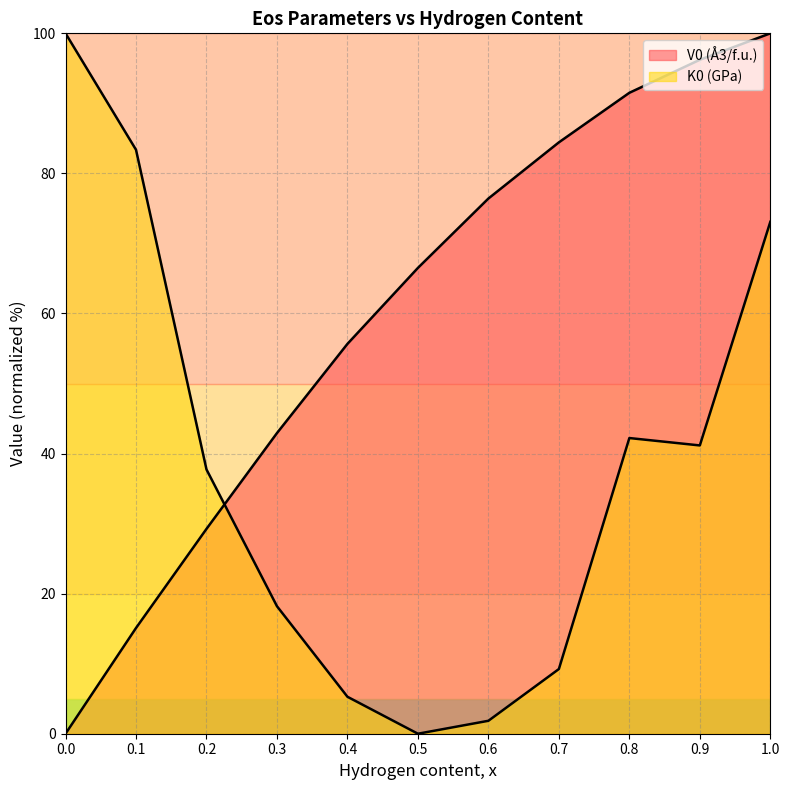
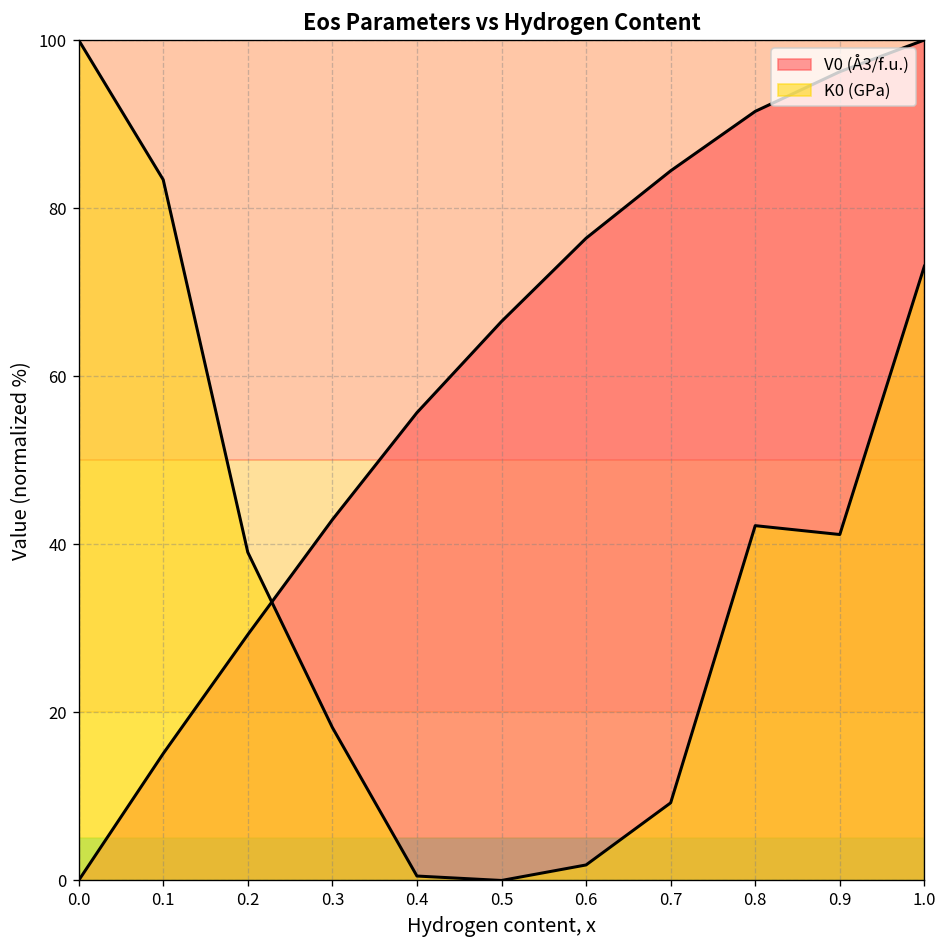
  {
    "V0 (Å3/f.u.)": {
      "0.0": 0,
      "0.1": 15,
      "0.2": 29,
      "0.3": 43,
      "0.4": 56,
      "0.5": 67,
      "0.6": 76,
      "0.7": 84,
      "0.8": 92,
      "1.0": 100
    },
    "K0 (GPa)": {
      "0.0": 100,
      "0.1": 83,
-     "0.2": 38,
+     "0.2": 39,
      "0.3": 18,
-     "0.4": 5,
+     "0.4": 1,
      "0.5": 0,
      "0.6": 2,
      "0.7": 9,
      "0.8": 42,
      "0.9": 41,
      "1.0": 73
    }
  }
